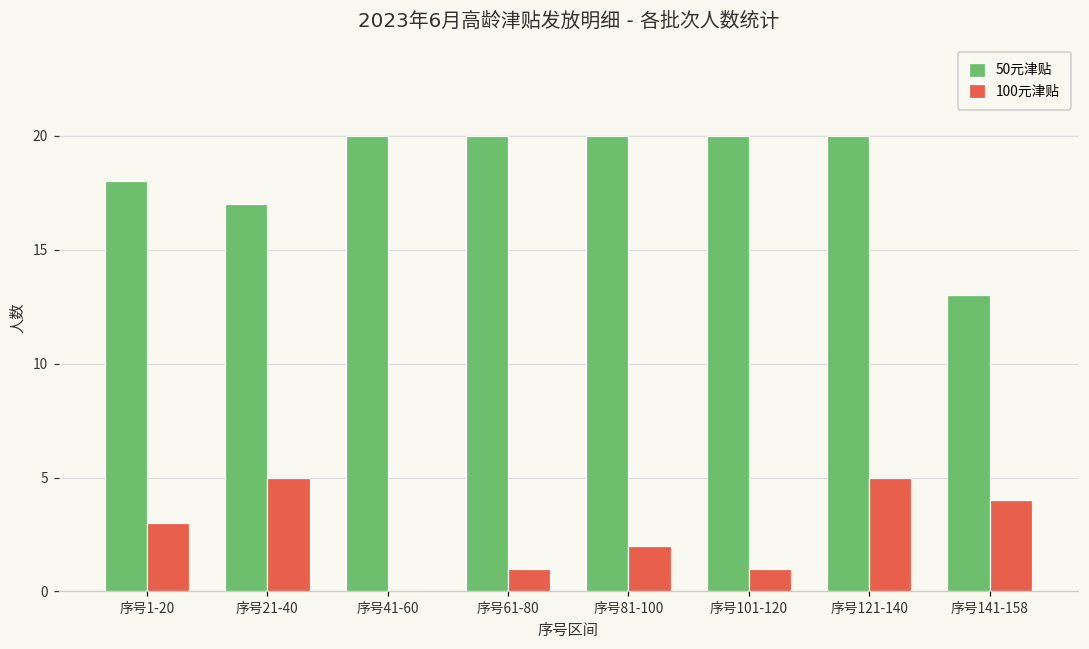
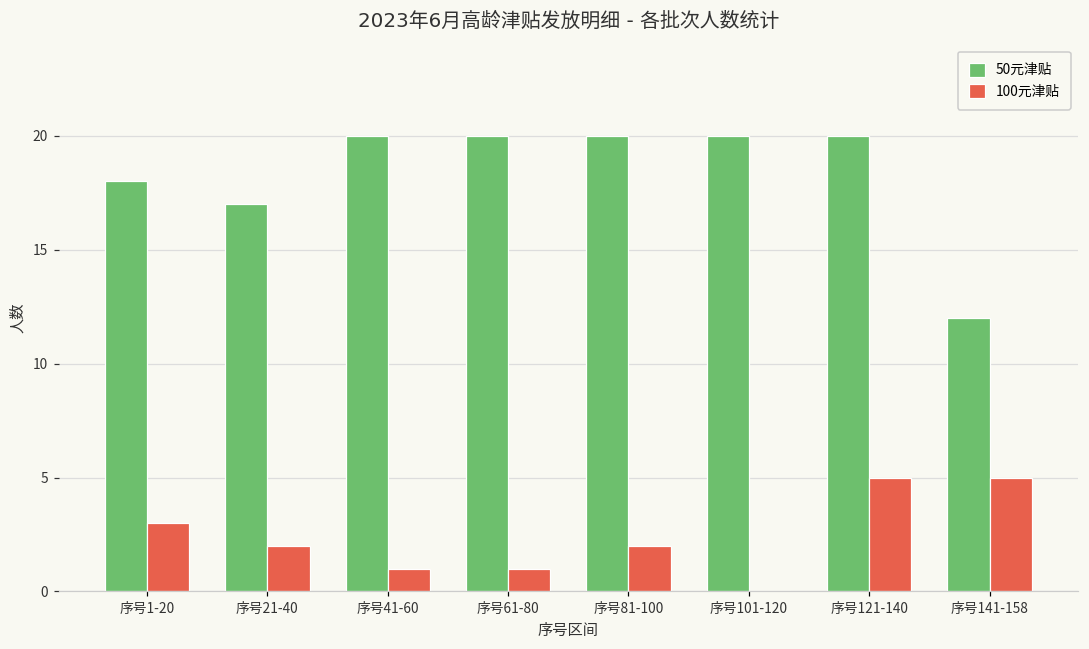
  {
    "50元津贴": {
      "序号1-20": 18,
      "序号21-40": 17,
      "序号41-60": 20,
      "序号61-80": 20,
      "序号81-100": 20,
      "序号101-120": 20,
      "序号121-140": 20,
-     "序号141-158": 13
+     "序号141-158": 12
    },
    "100元津贴": {
      "序号1-20": 3,
-     "序号21-40": 5,
-     "序号41-60": 0,
+     "序号21-40": 2,
+     "序号41-60": 1,
      "序号61-80": 1,
      "序号81-100": 2,
-     "序号101-120": 1,
+     "序号101-120": 0,
      "序号121-140": 5,
-     "序号141-158": 4
+     "序号141-158": 5
    }
  }
